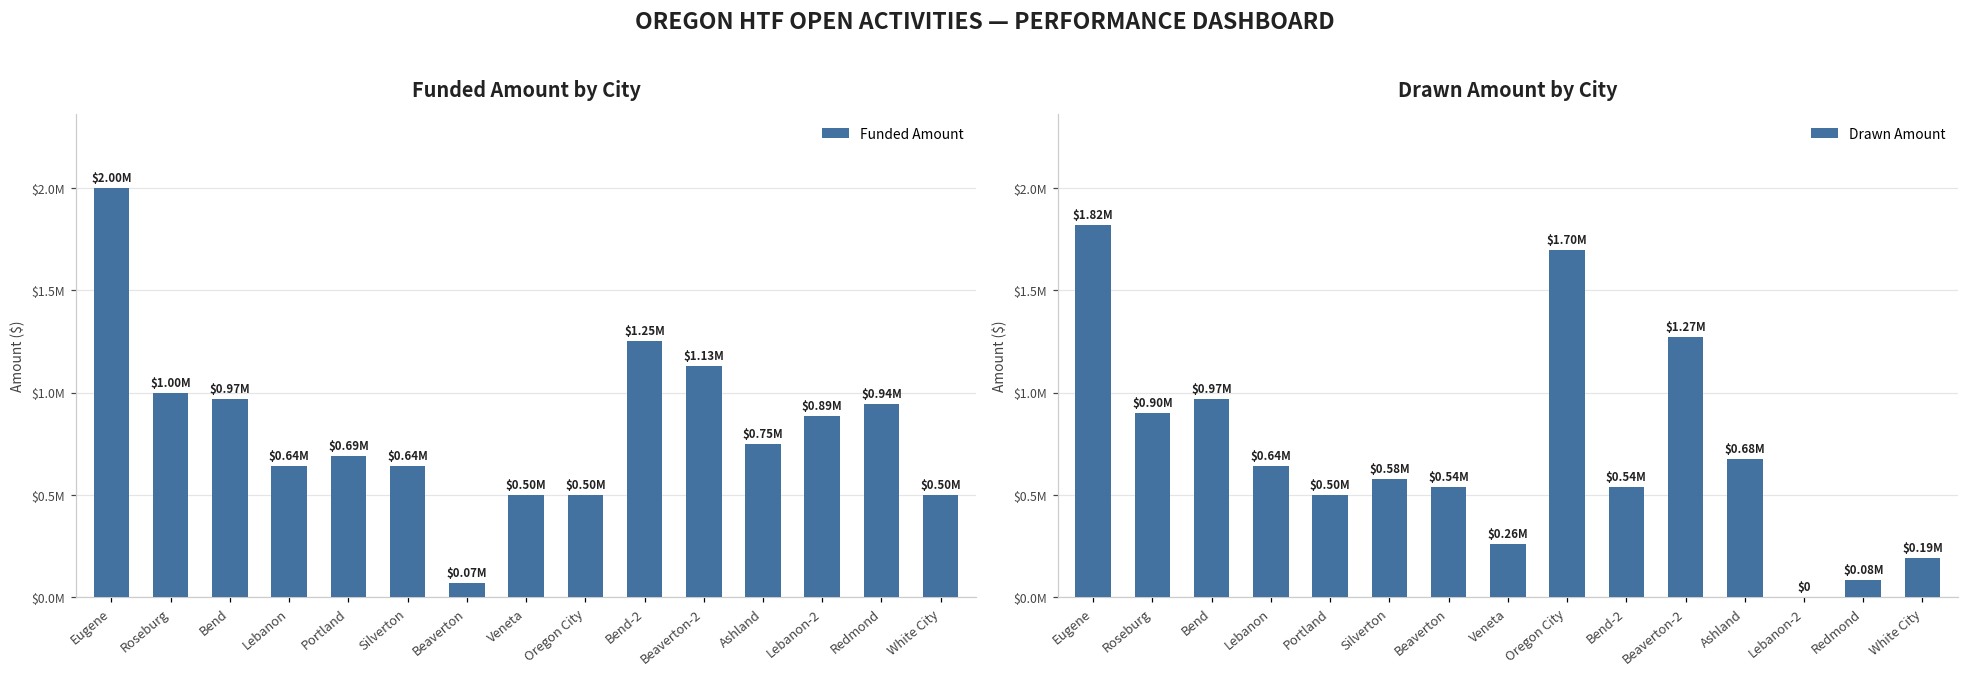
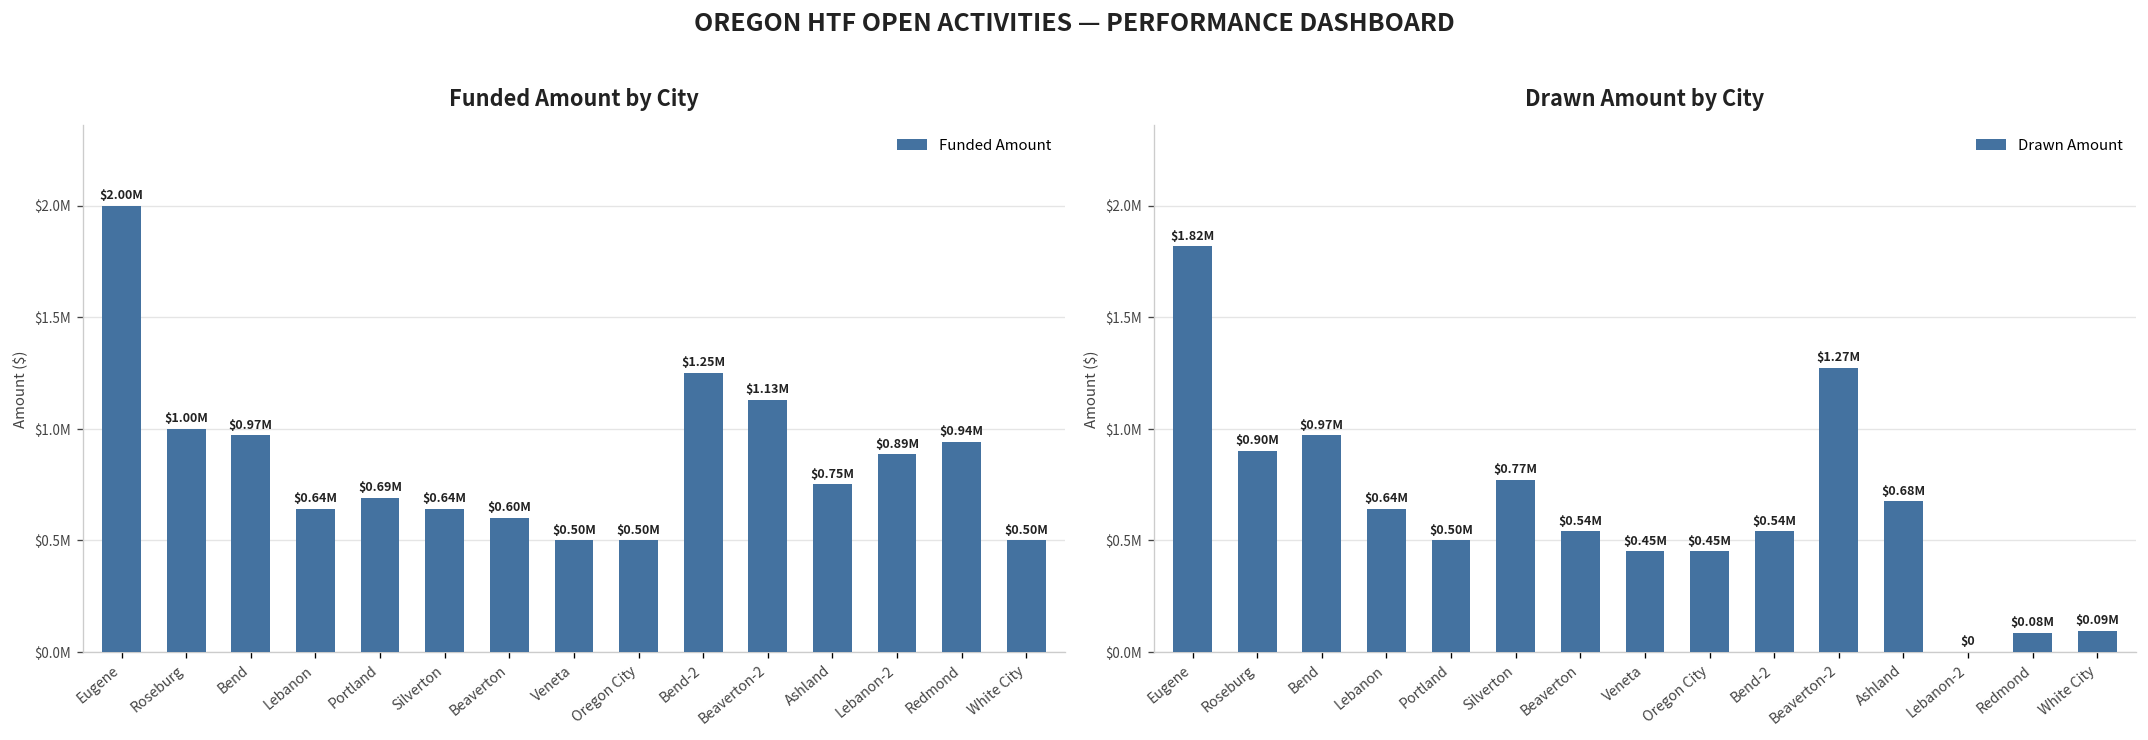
  {
    "Funded Amount by City": {
      "Eugene": "$2.00M",
      "Roseburg": "$1.00M",
      "Bend": "$0.97M",
      "Lebanon": "$0.64M",
      "Portland": "$0.69M",
      "Silverton": "$0.64M",
-     "Beaverton": "$0.07M",
+     "Beaverton": "$0.60M",
      "Veneta": "$0.50M",
      "Oregon City": "$0.50M",
      "Bend-2": "$1.25M",
      "Beaverton-2": "$1.13M",
      "Ashland": "$0.75M",
      "Lebanon-2": "$0.89M",
      "Redmond": "$0.94M",
      "White City": "$0.50M"
    },
    "Drawn Amount by City": {
      "Eugene": "$1.82M",
      "Roseburg": "$0.90M",
      "Bend": "$0.97M",
      "Lebanon": "$0.64M",
      "Portland": "$0.50M",
-     "Silverton": "$0.58M",
+     "Silverton": "$0.77M",
      "Beaverton": "$0.54M",
-     "Veneta": "$0.26M",
-     "Oregon City": "$1.70M",
+     "Veneta": "$0.45M",
+     "Oregon City": "$0.45M",
      "Bend-2": "$0.54M",
      "Beaverton-2": "$1.27M",
      "Ashland": "$0.68M",
      "Lebanon-2": "$0",
      "Redmond": "$0.08M",
-     "White City": "$0.19M"
+     "White City": "$0.09M"
    }
  }
